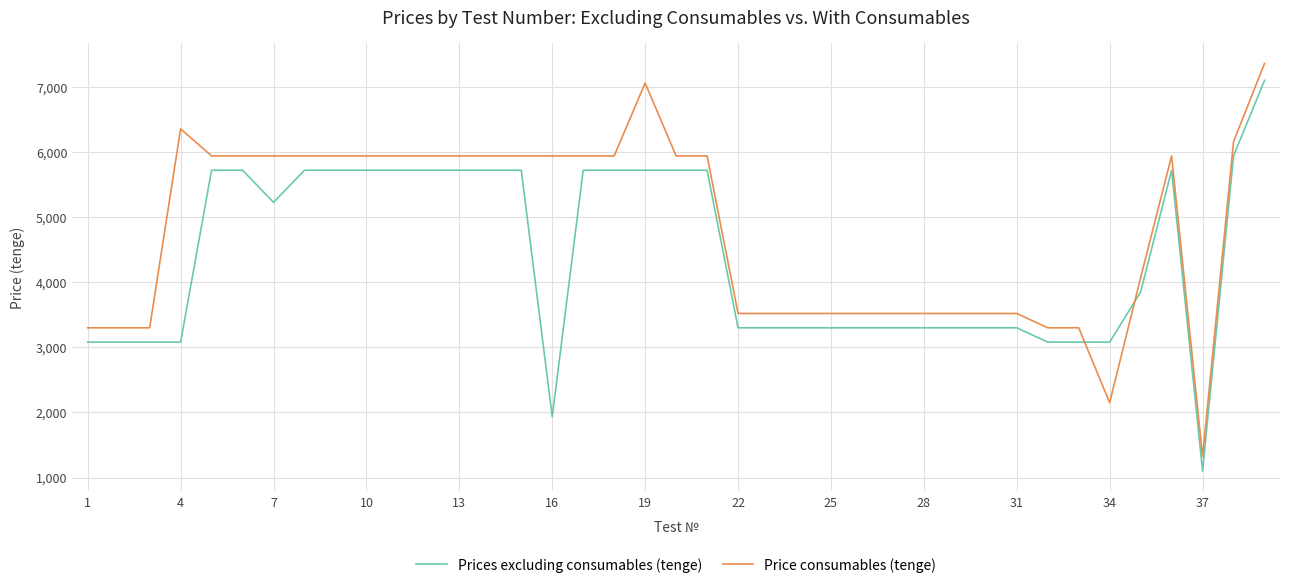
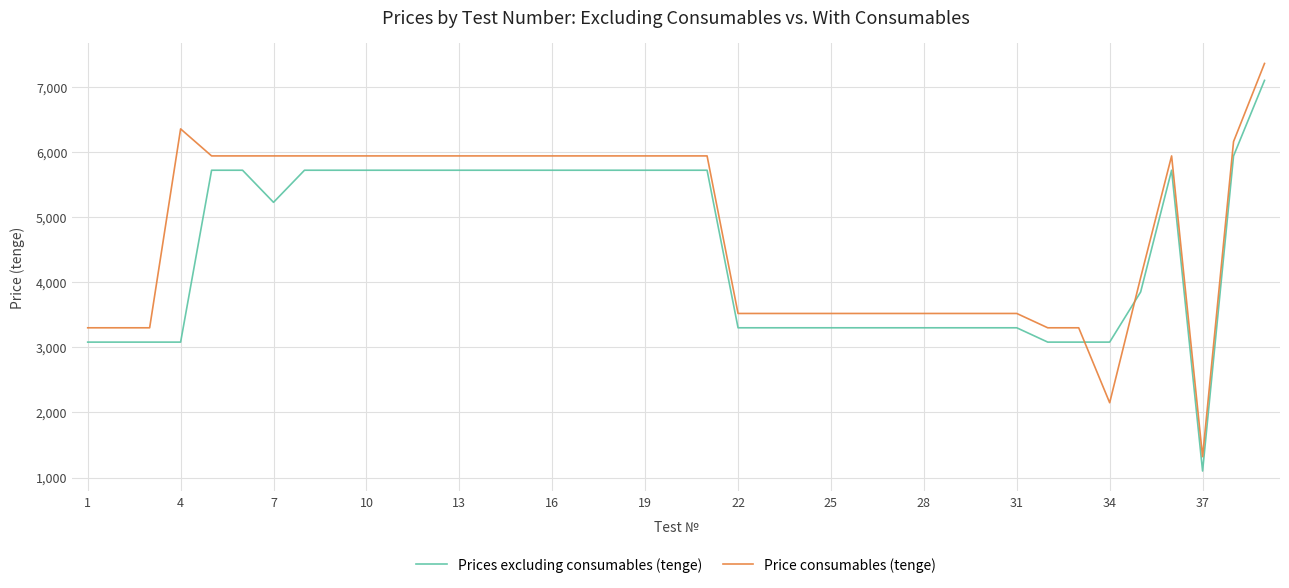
  {
    "Prices excluding consumables (tenge)": {
      "1": "3,100",
      "4": "3,100",
      "7": "5,200",
      "10": "5,700",
      "13": "5,700",
-     "16": "1,900",
+     "16": "5,700",
      "19": "5,700",
      "22": "3,300",
      "25": "3,300",
      "28": "3,300",
      "31": "3,300",
      "34": "3,100",
      "37": "1,100"
    },
    "Price consumables (tenge)": {
      "1": "3,300",
      "4": "6,400",
      "7": "5,900",
      "10": "5,900",
      "13": "5,900",
      "16": "5,900",
-     "19": "7,100",
+     "19": "5,900",
      "22": "3,500",
      "25": "3,500",
      "28": "3,500",
      "31": "3,500",
      "34": "2,100",
      "37": "1,300"
    }
  }
